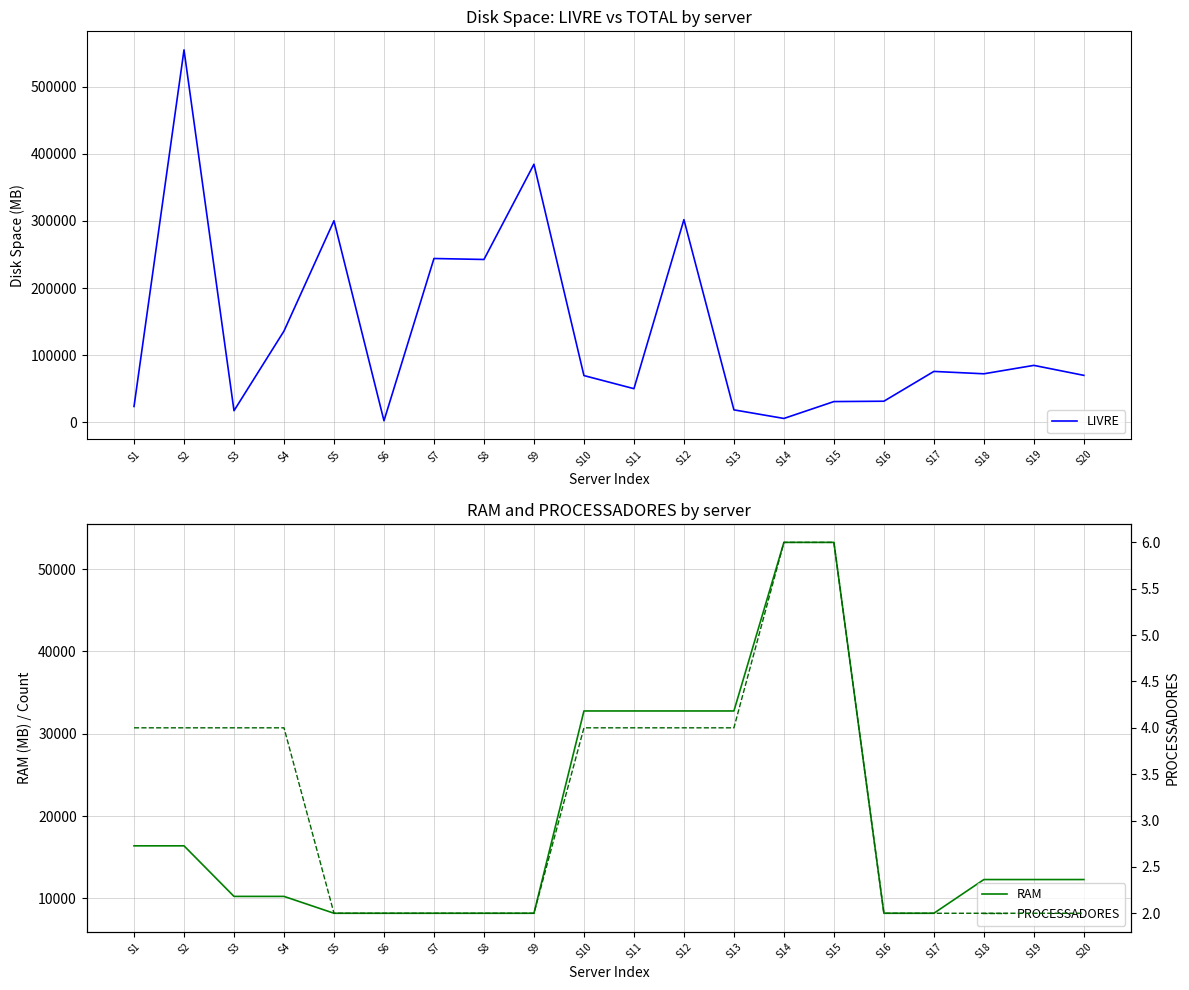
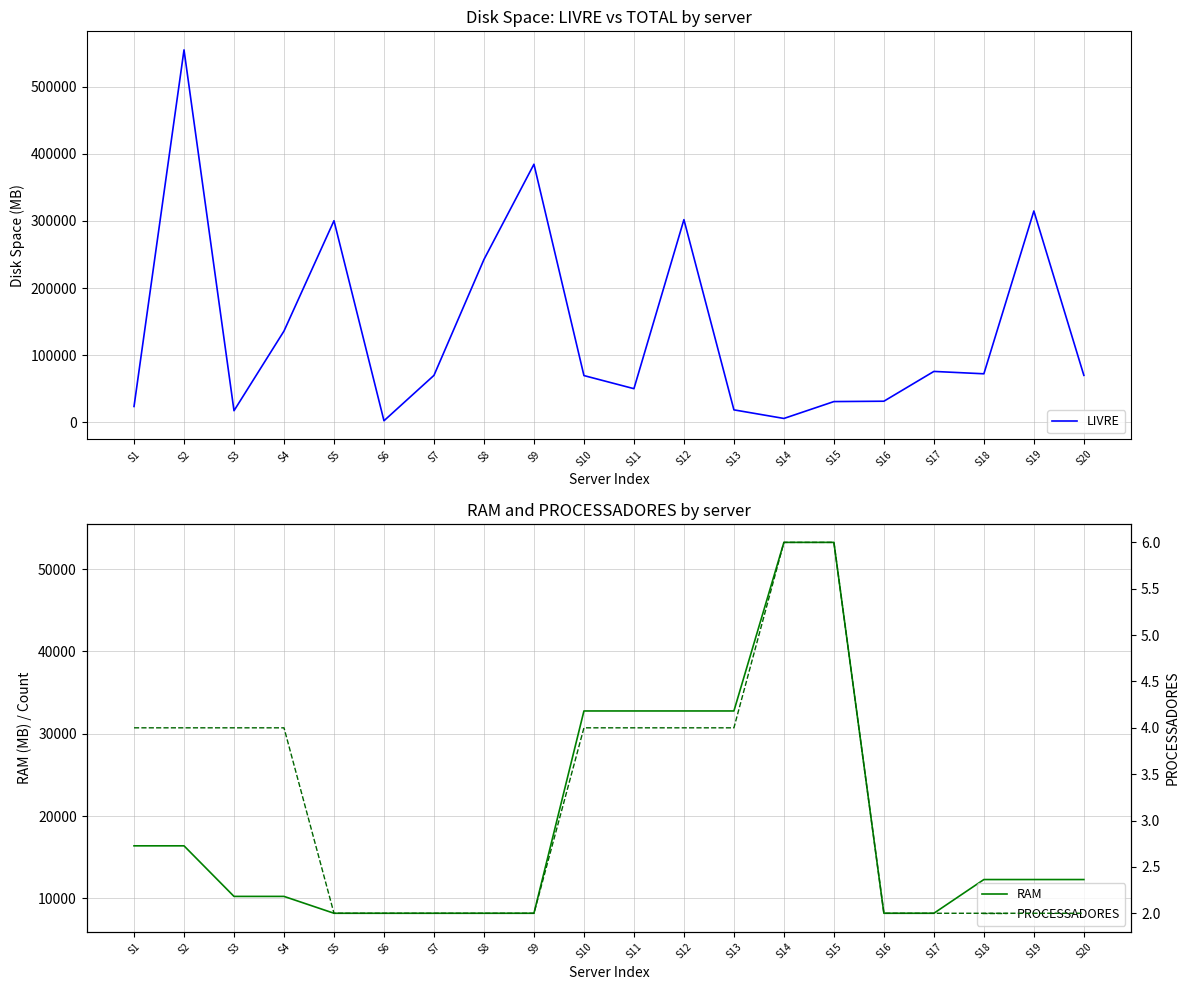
  {
    "Disk Space: LIVRE vs TOTAL by server": {
      "S1": 20000,
      "S2": 550000,
      "S3": 20000,
      "S4": 140000,
      "S5": 300000,
      "S6": 0,
-     "S7": 240000,
+     "S7": 70000,
      "S8": 240000,
      "S9": 380000,
      "S10": 70000,
      "S11": 50000,
      "S12": 300000,
      "S13": 20000,
      "S14": 10000,
      "S15": 30000,
      "S16": 30000,
      "S17": 80000,
      "S18": 70000,
-     "S19": 80000,
+     "S19": 310000,
      "S20": 70000
    }
  }
